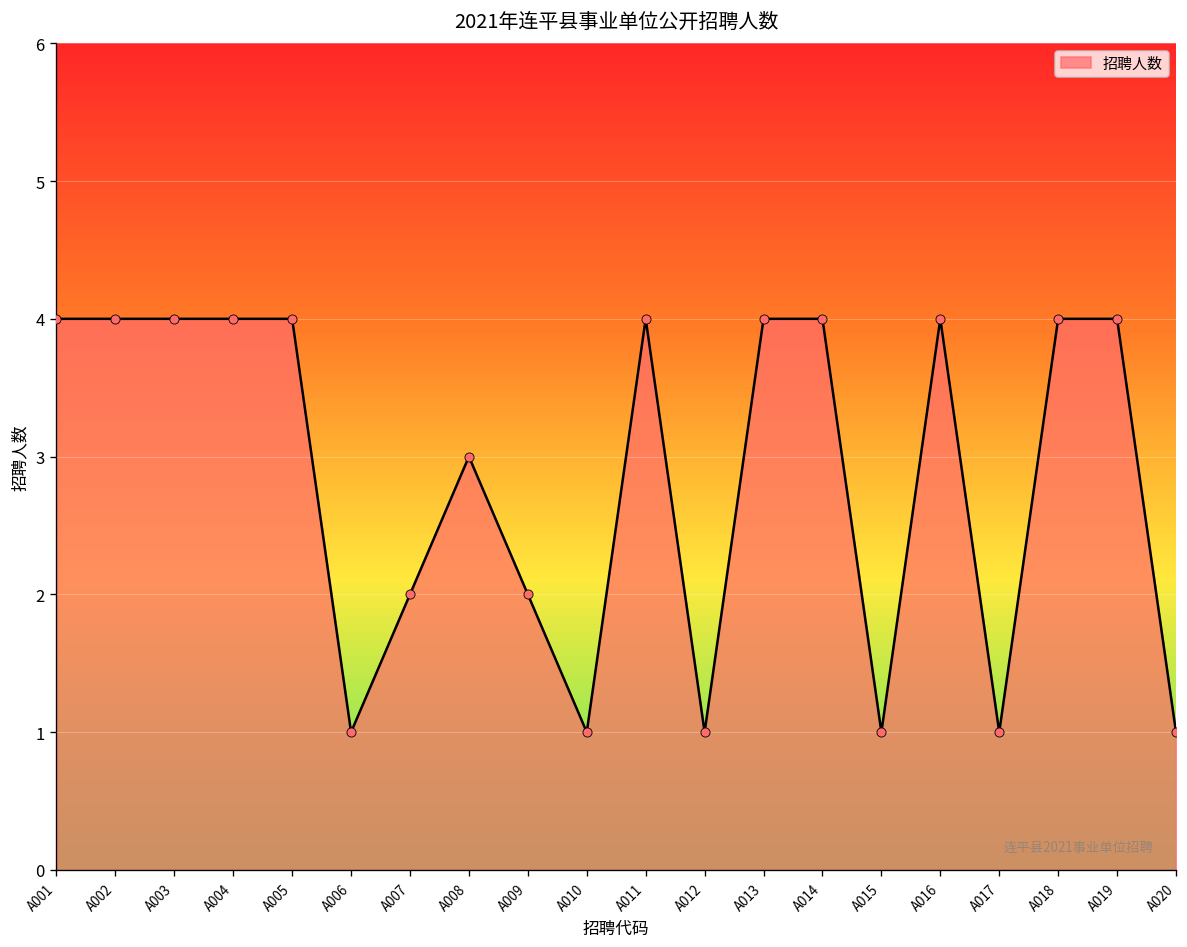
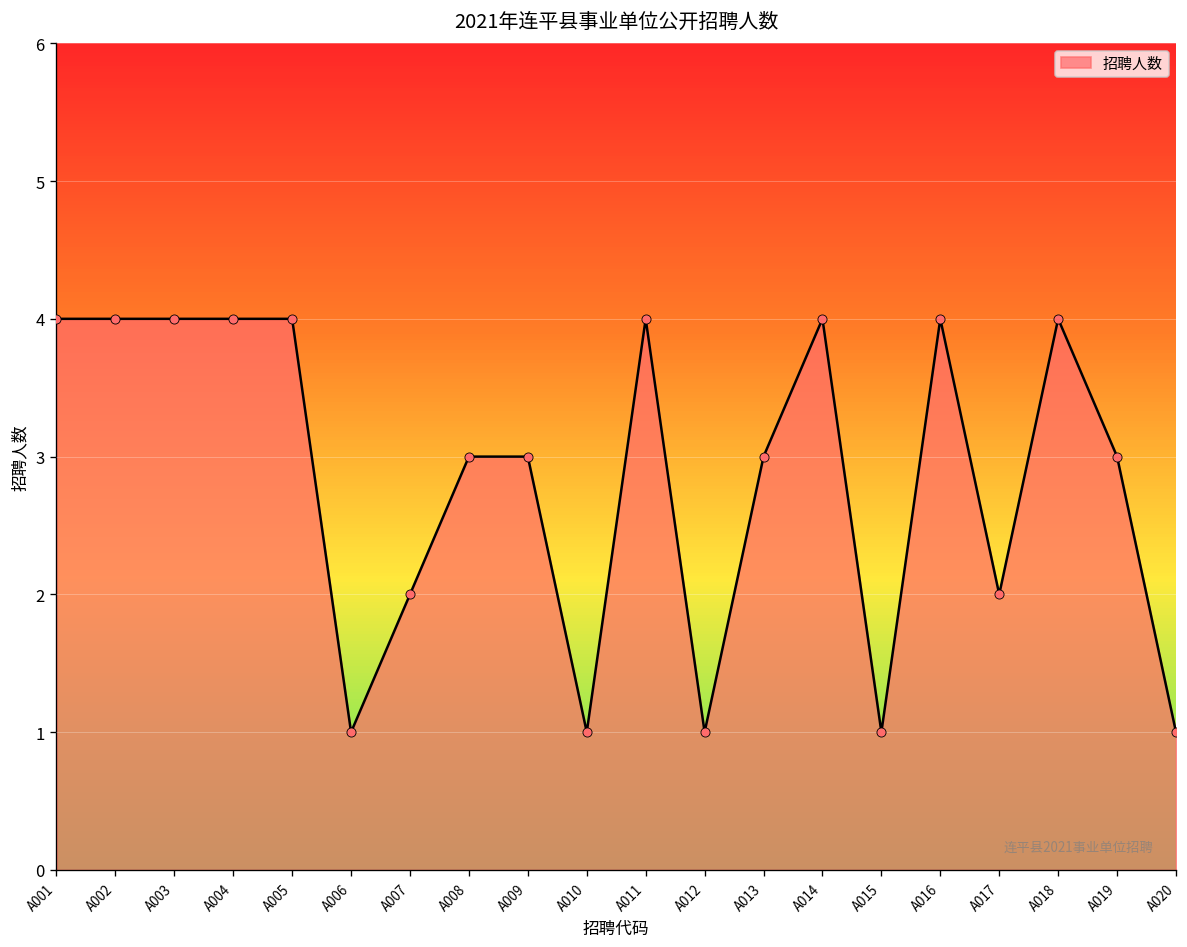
  {
    "A001": 4,
    "A002": 4,
    "A003": 4,
    "A004": 4,
    "A005": 4,
    "A006": 1,
    "A007": 2,
    "A008": 3,
-   "A009": 2,
+   "A009": 3,
    "A010": 1,
    "A011": 4,
    "A012": 1,
-   "A013": 4,
+   "A013": 3,
    "A014": 4,
    "A015": 1,
    "A016": 4,
-   "A017": 1,
+   "A017": 2,
    "A018": 4,
-   "A019": 4,
+   "A019": 3,
    "A020": 1
  }
